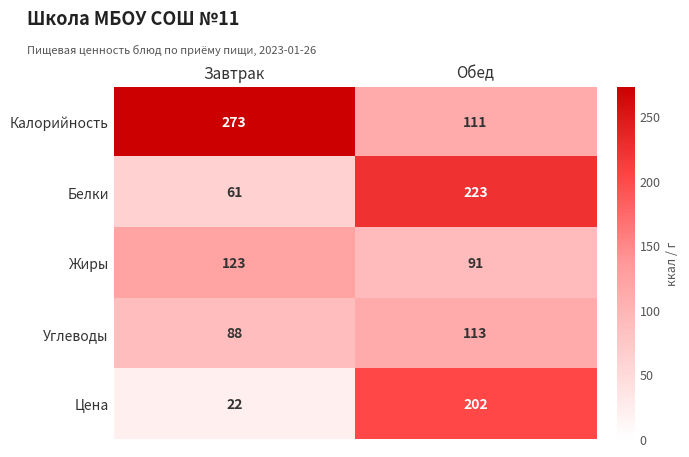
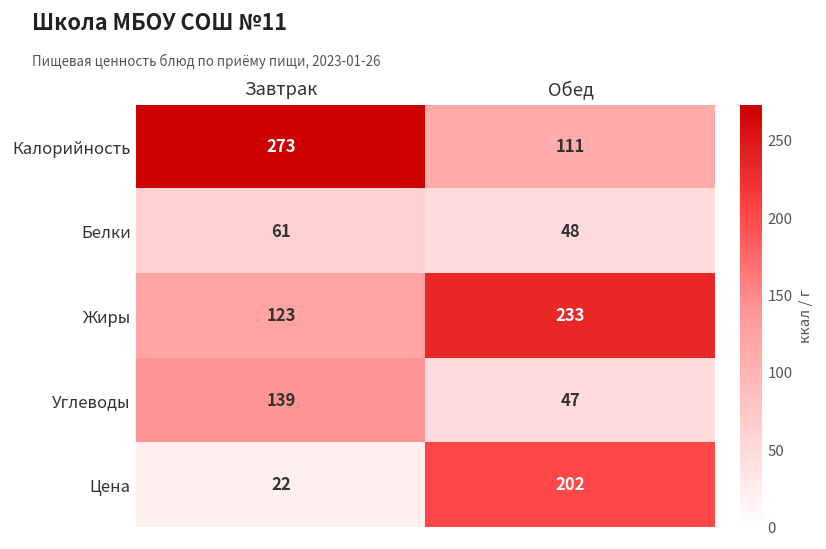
  {
    "Калорийность": {
      "Завтрак": 273,
      "Обед": 111
    },
    "Белки": {
      "Завтрак": 61,
-     "Обед": 223
+     "Обед": 48
    },
    "Жиры": {
      "Завтрак": 123,
-     "Обед": 91
+     "Обед": 233
    },
    "Углеводы": {
-     "Завтрак": 88,
-     "Обед": 113
+     "Завтрак": 139,
+     "Обед": 47
    },
    "Цена": {
      "Завтрак": 22,
      "Обед": 202
    }
  }
